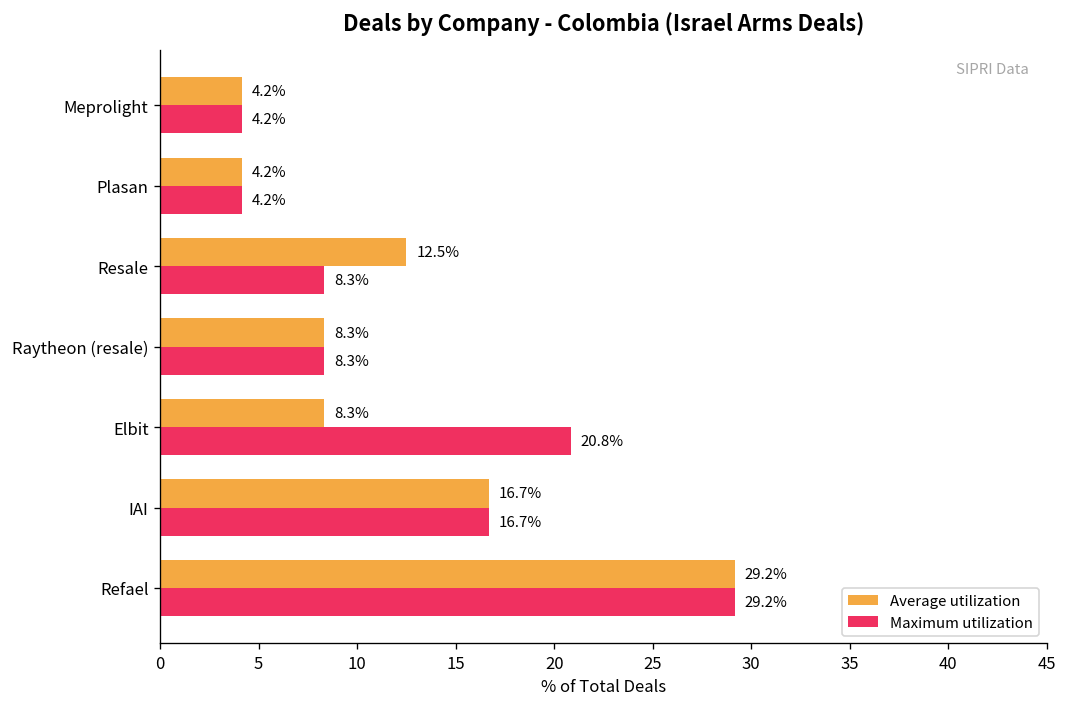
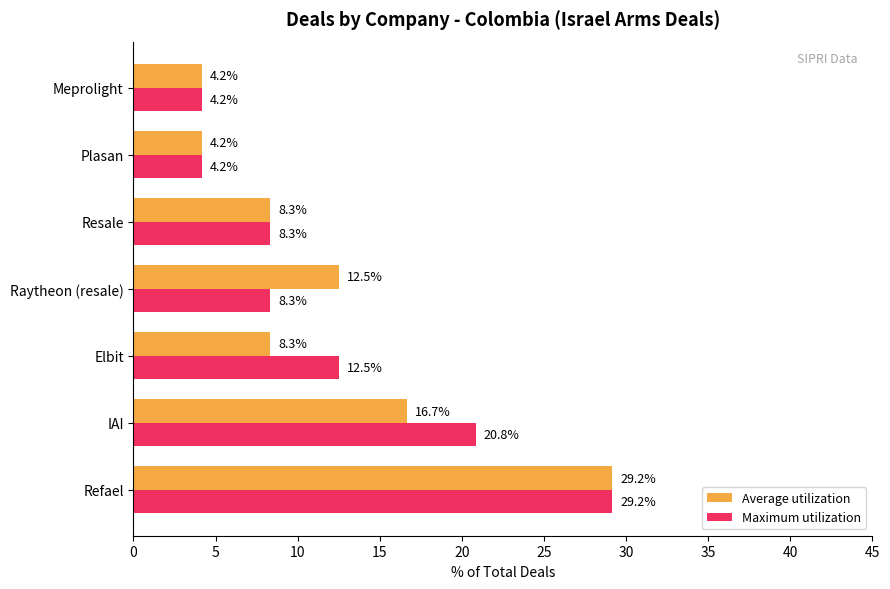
  {
    "Average utilization": {
      "Meprolight": "4.2%",
      "Plasan": "4.2%",
-     "Resale": "12.5%",
-     "Raytheon (resale)": "8.3%",
+     "Resale": "8.3%",
+     "Raytheon (resale)": "12.5%",
      "Elbit": "8.3%",
      "IAI": "16.7%",
      "Refael": "29.2%"
    },
    "Maximum utilization": {
      "Meprolight": "4.2%",
      "Plasan": "4.2%",
      "Resale": "8.3%",
      "Raytheon (resale)": "8.3%",
-     "Elbit": "20.8%",
-     "IAI": "16.7%",
+     "Elbit": "12.5%",
+     "IAI": "20.8%",
      "Refael": "29.2%"
    }
  }
